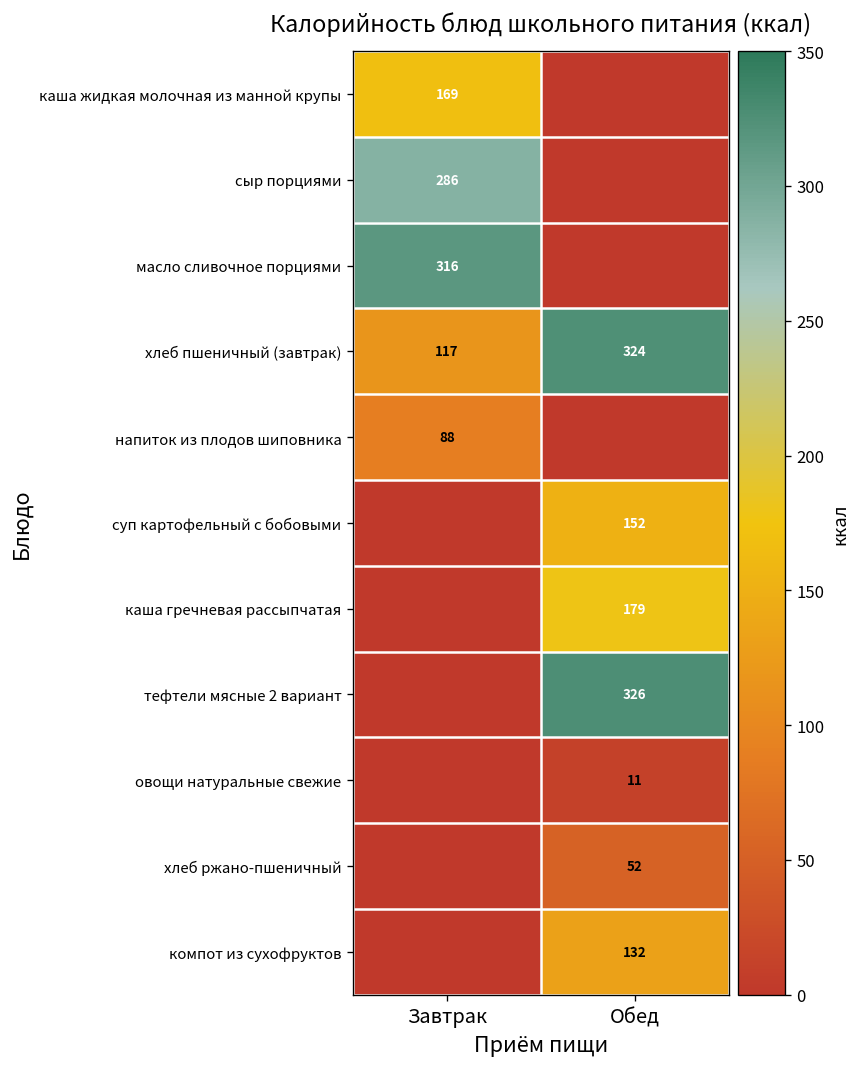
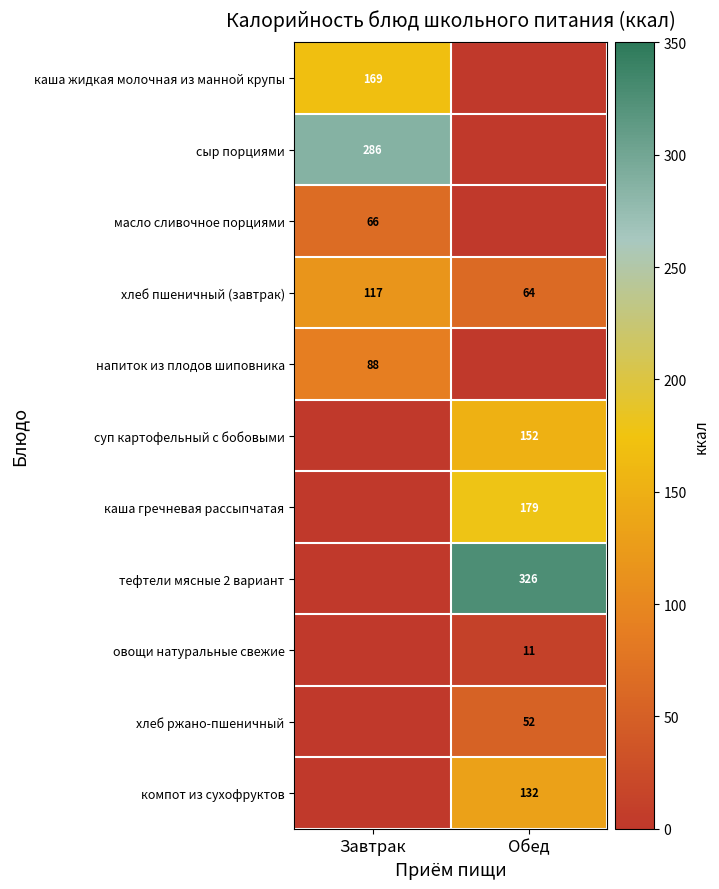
  {
    "каша жидкая молочная из манной крупы": {
      "Завтрак": 169
    },
    "сыр порциями": {
      "Завтрак": 286
    },
    "масло сливочное порциями": {
-     "Завтрак": 316
+     "Завтрак": 66
    },
    "хлеб пшеничный (завтрак)": {
      "Завтрак": 117,
-     "Обед": 324
+     "Обед": 64
    },
    "напиток из плодов шиповника": {
      "Завтрак": 88
    },
    "суп картофельный с бобовыми": {
      "Обед": 152
    },
    "каша гречневая рассыпчатая": {
      "Обед": 179
    },
    "тефтели мясные 2 вариант": {
      "Обед": 326
    },
    "овощи натуральные свежие": {
      "Обед": 11
    },
    "хлеб ржано-пшеничный": {
      "Обед": 52
    },
    "компот из сухофруктов": {
      "Обед": 132
    }
  }
